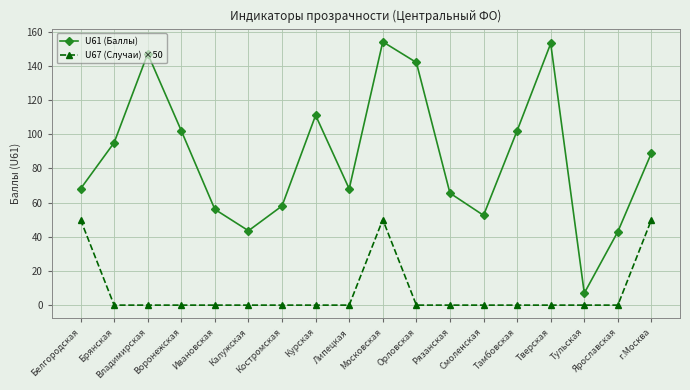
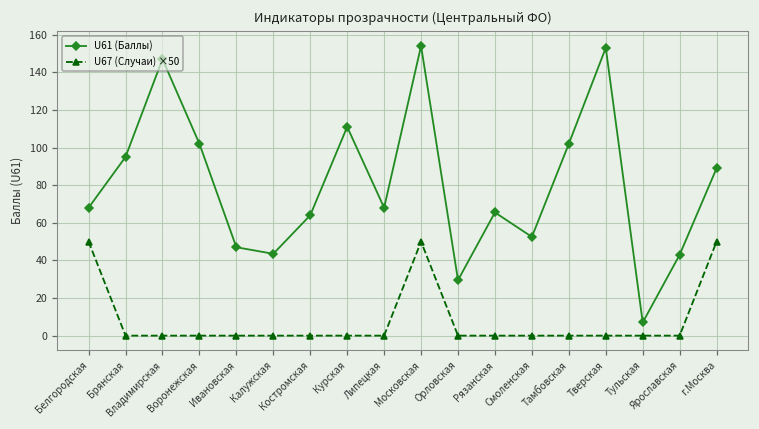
  {
    "U61 (Баллы)": {
      "Белгородская": 68,
      "Брянская": 95,
      "Воронежская": 102,
-     "Ивановская": 56,
+     "Ивановская": 47,
      "Калужская": 44,
-     "Костромская": 58,
+     "Костромская": 64,
      "Курская": 111,
      "Липецкая": 68,
      "Московская": 154,
-     "Орловская": 142,
+     "Орловская": 30,
      "Рязанская": 66,
      "Смоленская": 53,
      "Тамбовская": 102,
      "Тверская": 153,
      "Тульская": 7,
      "Ярославская": 43,
      "г.Москва": 89
    },
    "U67 (Случаи) ×50": {
      "Белгородская": 50,
      "Брянская": 0,
      "Владимирская": 0,
      "Воронежская": 0,
      "Ивановская": 0,
      "Калужская": 0,
      "Костромская": 0,
      "Курская": 0,
      "Липецкая": 0,
      "Московская": 50,
      "Орловская": 0,
      "Рязанская": 0,
      "Смоленская": 0,
      "Тамбовская": 0,
      "Тверская": 0,
      "Тульская": 0,
      "Ярославская": 0,
      "г.Москва": 50
    }
  }
